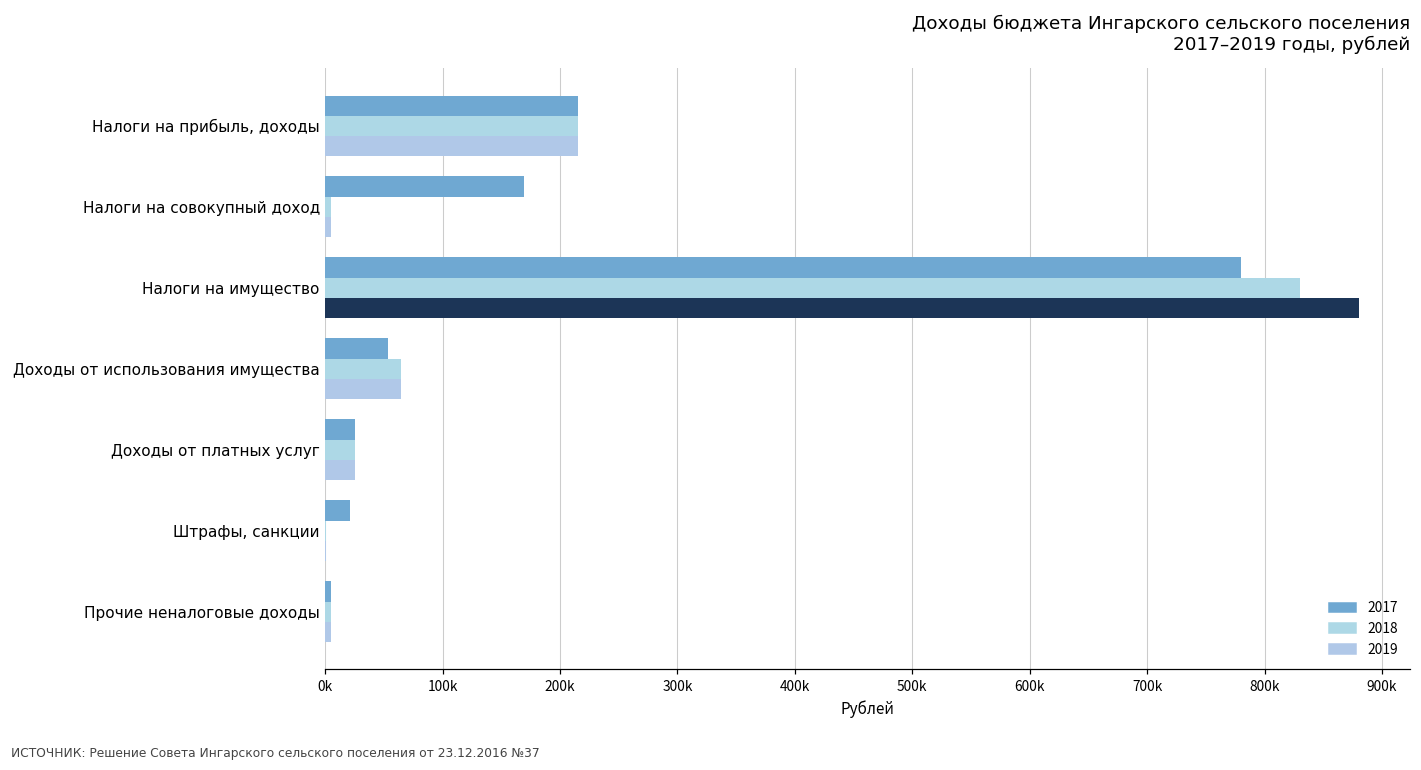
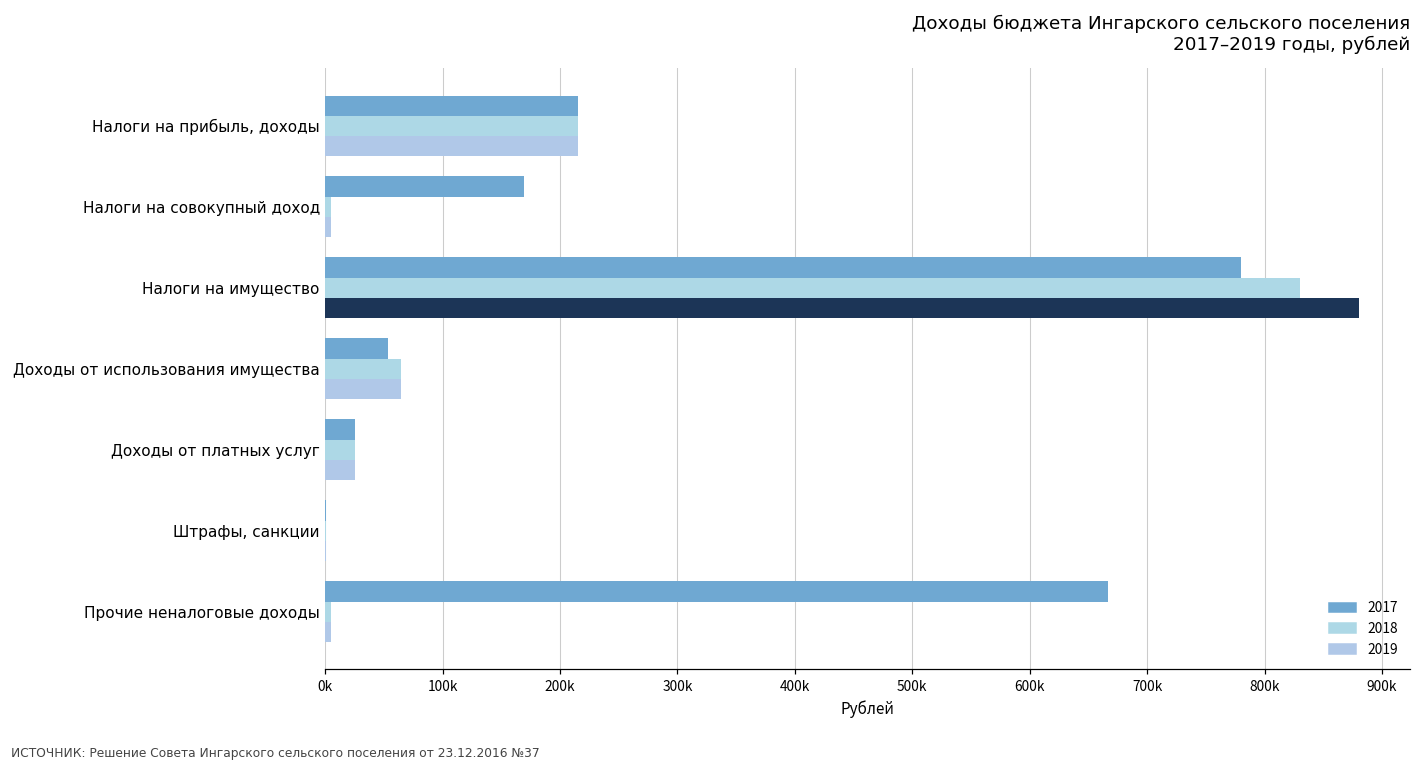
  {
    "2017": {
      "Налоги на прибыль, доходы": 216000,
      "Налоги на совокупный доход": 170000,
      "Налоги на имущество": 780000,
      "Доходы от использования имущества": 54000,
      "Доходы от платных услуг": 25000,
-     "Штрафы, санкции": 21000,
-     "Прочие неналоговые доходы": 5000
+     "Штрафы, санкции": 1000,
+     "Прочие неналоговые доходы": 666000
    }
  }
